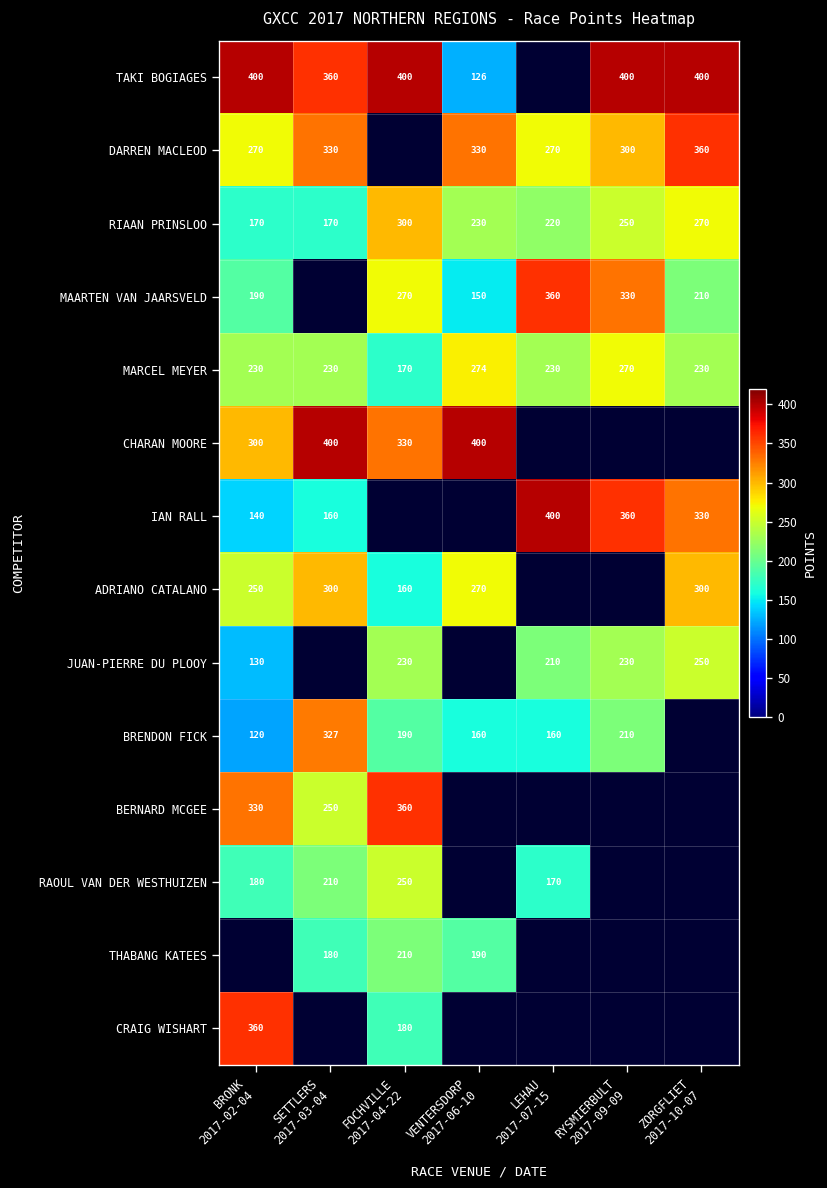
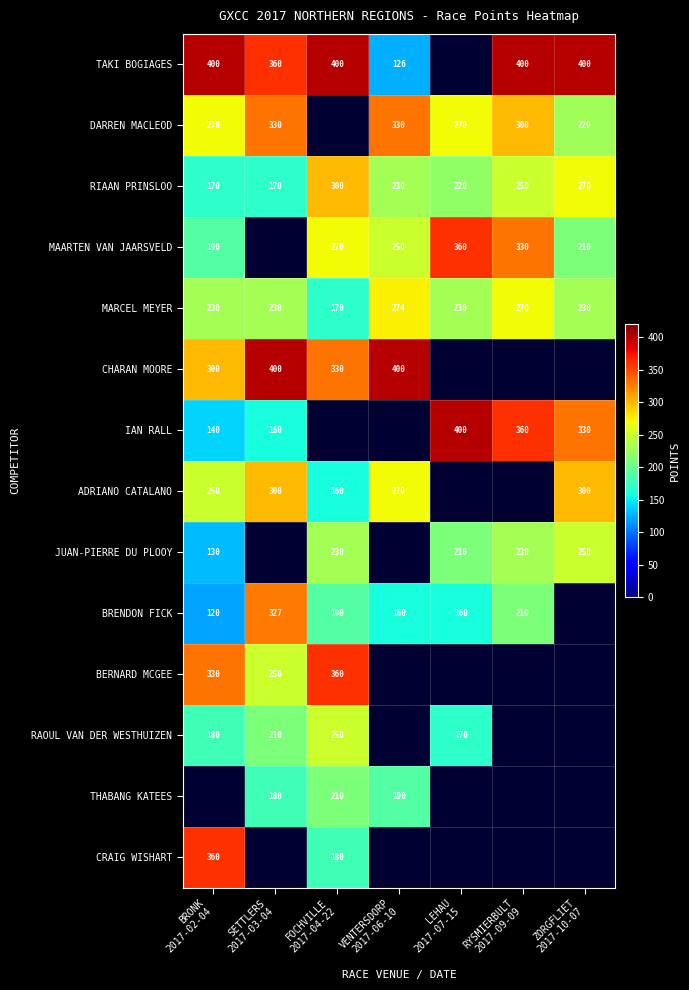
  {
    "TAKI BOGIAGES": {
      "BRONK 2017-02-04": 400,
      "SETTLERS 2017-03-04": 360,
      "FOCHVILLE 2017-04-22": 400,
      "VENTERSDORP 2017-06-10": 126,
      "RYSMIERBULT 2017-09-09": 400,
      "ZORGFLIET 2017-10-07": 400
    },
    "DARREN MACLEOD": {
      "BRONK 2017-02-04": 270,
      "SETTLERS 2017-03-04": 330,
      "VENTERSDORP 2017-06-10": 330,
      "LEHAU 2017-07-15": 270,
      "RYSMIERBULT 2017-09-09": 300,
-     "ZORGFLIET 2017-10-07": 360
+     "ZORGFLIET 2017-10-07": 229
    },
    "RIAAN PRINSLOO": {
      "BRONK 2017-02-04": 170,
      "SETTLERS 2017-03-04": 170,
      "FOCHVILLE 2017-04-22": 300,
      "VENTERSDORP 2017-06-10": 230,
      "LEHAU 2017-07-15": 220,
      "RYSMIERBULT 2017-09-09": 250,
      "ZORGFLIET 2017-10-07": 270
    },
    "MAARTEN VAN JAARSVELD": {
      "BRONK 2017-02-04": 190,
      "FOCHVILLE 2017-04-22": 270,
-     "VENTERSDORP 2017-06-10": 150,
+     "VENTERSDORP 2017-06-10": 250,
      "LEHAU 2017-07-15": 360,
      "RYSMIERBULT 2017-09-09": 330,
      "ZORGFLIET 2017-10-07": 210
    },
    "MARCEL MEYER": {
      "BRONK 2017-02-04": 230,
      "SETTLERS 2017-03-04": 230,
      "FOCHVILLE 2017-04-22": 170,
      "VENTERSDORP 2017-06-10": 274,
      "LEHAU 2017-07-15": 230,
      "RYSMIERBULT 2017-09-09": 270,
      "ZORGFLIET 2017-10-07": 230
    },
    "CHARAN MOORE": {
      "BRONK 2017-02-04": 300,
      "SETTLERS 2017-03-04": 400,
      "FOCHVILLE 2017-04-22": 330,
      "VENTERSDORP 2017-06-10": 400
    },
    "IAN RALL": {
      "BRONK 2017-02-04": 140,
      "SETTLERS 2017-03-04": 160,
      "LEHAU 2017-07-15": 400,
      "RYSMIERBULT 2017-09-09": 360,
      "ZORGFLIET 2017-10-07": 330
    },
    "ADRIANO CATALANO": {
      "BRONK 2017-02-04": 250,
      "SETTLERS 2017-03-04": 300,
      "FOCHVILLE 2017-04-22": 160,
      "VENTERSDORP 2017-06-10": 270,
      "ZORGFLIET 2017-10-07": 300
    },
    "JUAN-PIERRE DU PLOOY": {
      "BRONK 2017-02-04": 130,
      "FOCHVILLE 2017-04-22": 230,
      "LEHAU 2017-07-15": 210,
      "RYSMIERBULT 2017-09-09": 230,
      "ZORGFLIET 2017-10-07": 250
    },
    "BRENDON FICK": {
      "BRONK 2017-02-04": 120,
      "SETTLERS 2017-03-04": 327,
      "FOCHVILLE 2017-04-22": 190,
      "VENTERSDORP 2017-06-10": 160,
      "LEHAU 2017-07-15": 160,
      "RYSMIERBULT 2017-09-09": 210
    },
    "BERNARD MCGEE": {
      "BRONK 2017-02-04": 330,
      "SETTLERS 2017-03-04": 250,
      "FOCHVILLE 2017-04-22": 360
    },
    "RAOUL VAN DER WESTHUIZEN": {
      "BRONK 2017-02-04": 180,
      "SETTLERS 2017-03-04": 210,
      "FOCHVILLE 2017-04-22": 250,
      "LEHAU 2017-07-15": 170
    },
    "THABANG KATEES": {
      "SETTLERS 2017-03-04": 180,
      "FOCHVILLE 2017-04-22": 210,
      "VENTERSDORP 2017-06-10": 190
    },
    "CRAIG WISHART": {
      "BRONK 2017-02-04": 360,
      "FOCHVILLE 2017-04-22": 180
    }
  }
